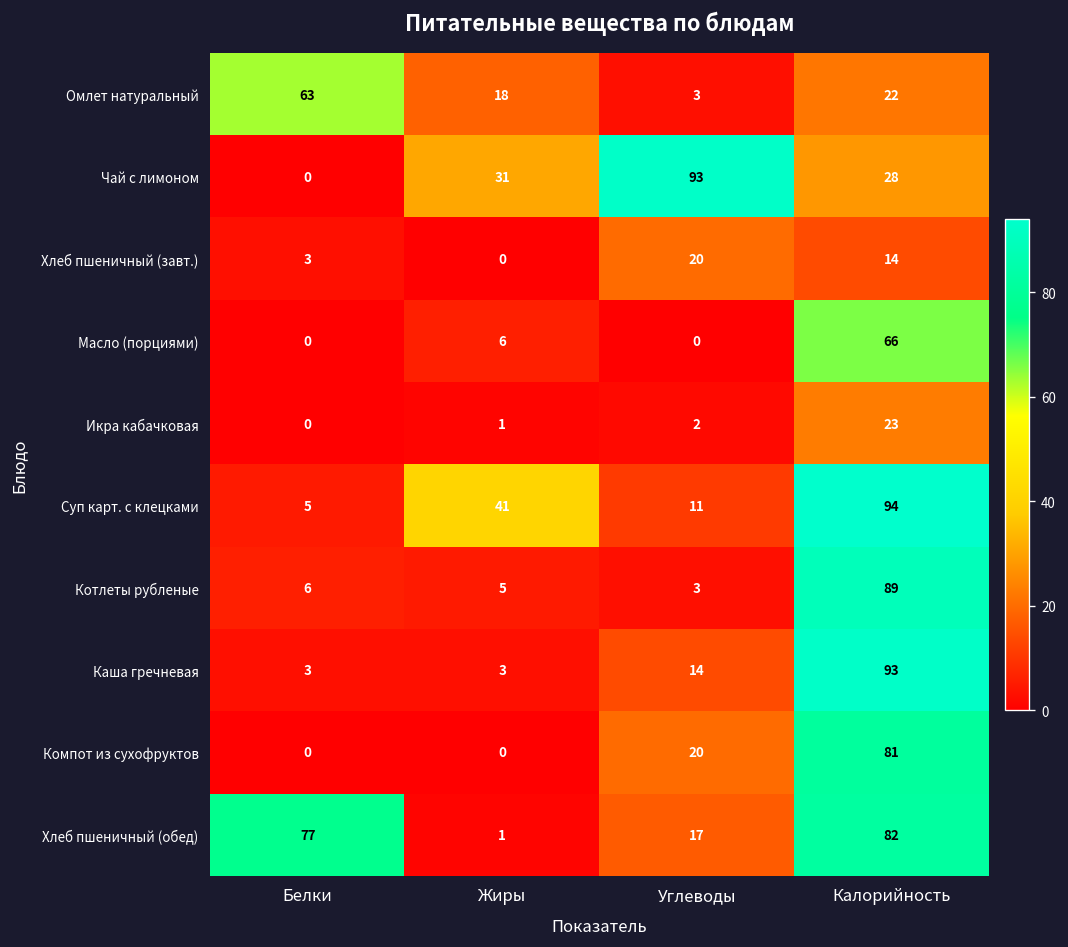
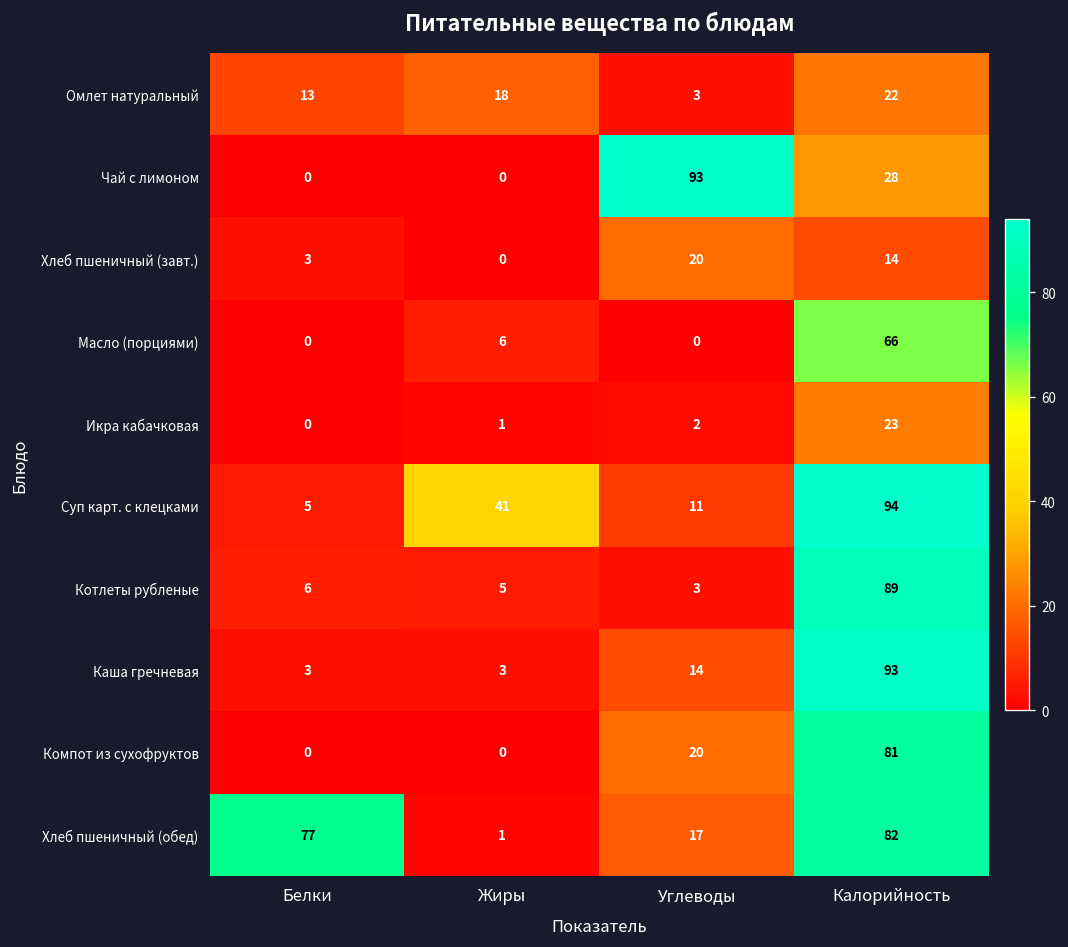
  {
    "Омлет натуральный": {
-     "Белки": 63,
+     "Белки": 13,
      "Жиры": 18,
      "Углеводы": 3,
      "Калорийность": 22
    },
    "Чай с лимоном": {
      "Белки": 0,
-     "Жиры": 31,
+     "Жиры": 0,
      "Углеводы": 93,
      "Калорийность": 28
    },
    "Хлеб пшеничный (завт.)": {
      "Белки": 3,
      "Жиры": 0,
      "Углеводы": 20,
      "Калорийность": 14
    },
    "Масло (порциями)": {
      "Белки": 0,
      "Жиры": 6,
      "Углеводы": 0,
      "Калорийность": 66
    },
    "Икра кабачковая": {
      "Белки": 0,
      "Жиры": 1,
      "Углеводы": 2,
      "Калорийность": 23
    },
    "Суп карт. с клецками": {
      "Белки": 5,
      "Жиры": 41,
      "Углеводы": 11,
      "Калорийность": 94
    },
    "Котлеты рубленые": {
      "Белки": 6,
      "Жиры": 5,
      "Углеводы": 3,
      "Калорийность": 89
    },
    "Каша гречневая": {
      "Белки": 3,
      "Жиры": 3,
      "Углеводы": 14,
      "Калорийность": 93
    },
    "Компот из сухофруктов": {
      "Белки": 0,
      "Жиры": 0,
      "Углеводы": 20,
      "Калорийность": 81
    },
    "Хлеб пшеничный (обед)": {
      "Белки": 77,
      "Жиры": 1,
      "Углеводы": 17,
      "Калорийность": 82
    }
  }
